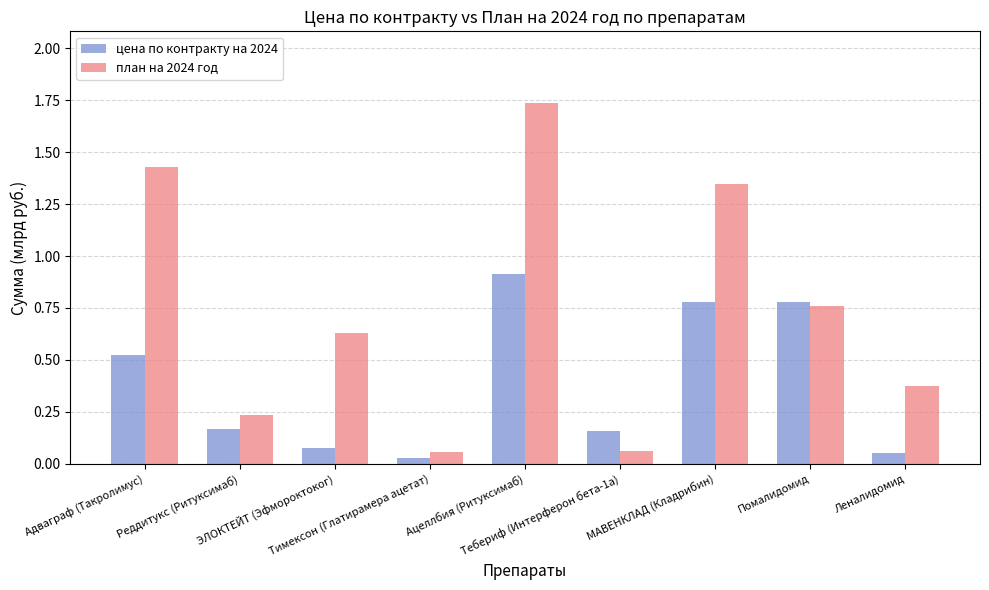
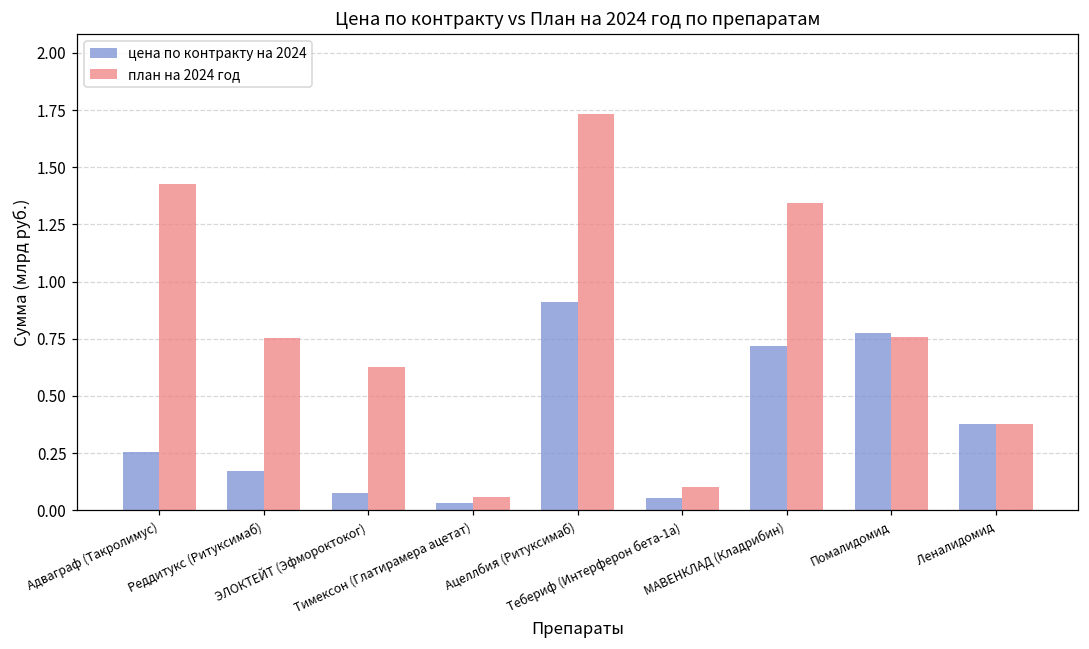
  {
    "цена по контракту на 2024": {
-     "Адваграф (Такролимус)": 0.52,
+     "Адваграф (Такролимус)": 0.26,
      "Реддитукс (Ритуксимаб)": 0.17,
      "ЭЛОКТЕЙТ (Эфмороктоког)": 0.08,
      "Тимексон (Глатирамера ацетат)": 0.03,
      "Ацеллбия (Ритуксимаб)": 0.91,
-     "Тебериф (Интерферон бета-1а)": 0.16,
-     "МАВЕНКЛАД (Кладрибин)": 0.78,
+     "Тебериф (Интерферон бета-1а)": 0.06,
+     "МАВЕНКЛАД (Кладрибин)": 0.72,
      "Помалидомид": 0.78,
-     "Леналидомид": 0.05
+     "Леналидомид": 0.38
    },
    "план на 2024 год": {
      "Адваграф (Такролимус)": 1.43,
-     "Реддитукс (Ритуксимаб)": 0.24,
+     "Реддитукс (Ритуксимаб)": 0.75,
      "ЭЛОКТЕЙТ (Эфмороктоког)": 0.63,
      "Тимексон (Глатирамера ацетат)": 0.06,
      "Ацеллбия (Ритуксимаб)": 1.73,
-     "Тебериф (Интерферон бета-1а)": 0.06,
+     "Тебериф (Интерферон бета-1а)": 0.10,
      "МАВЕНКЛАД (Кладрибин)": 1.34,
      "Помалидомид": 0.76,
      "Леналидомид": 0.38
    }
  }
